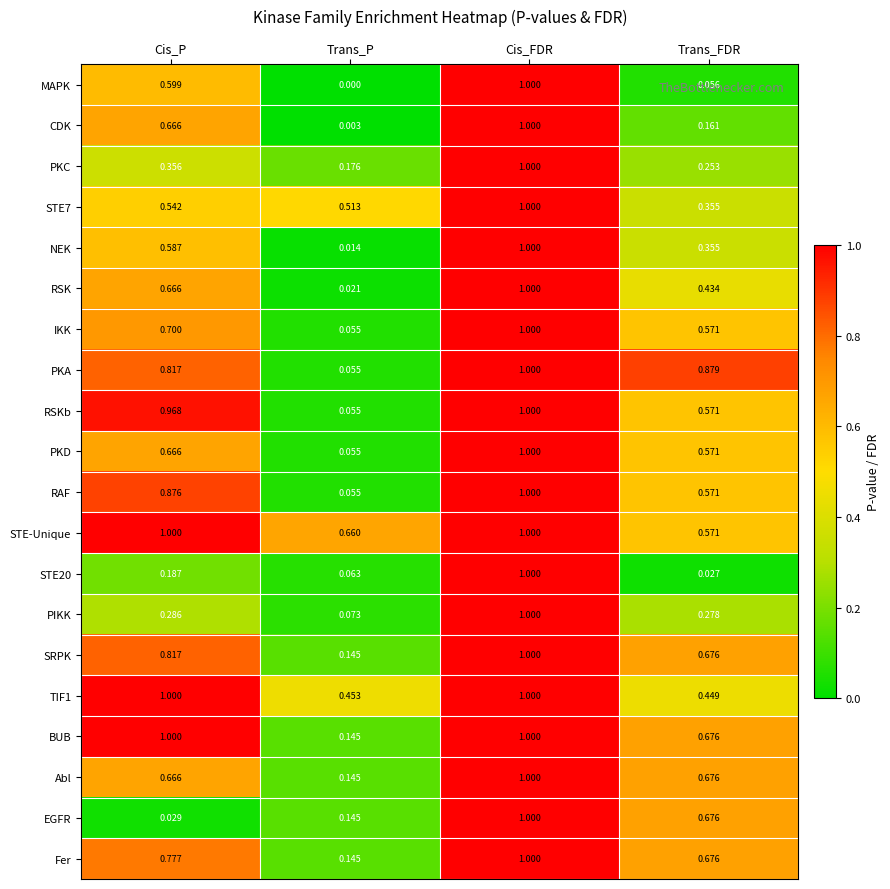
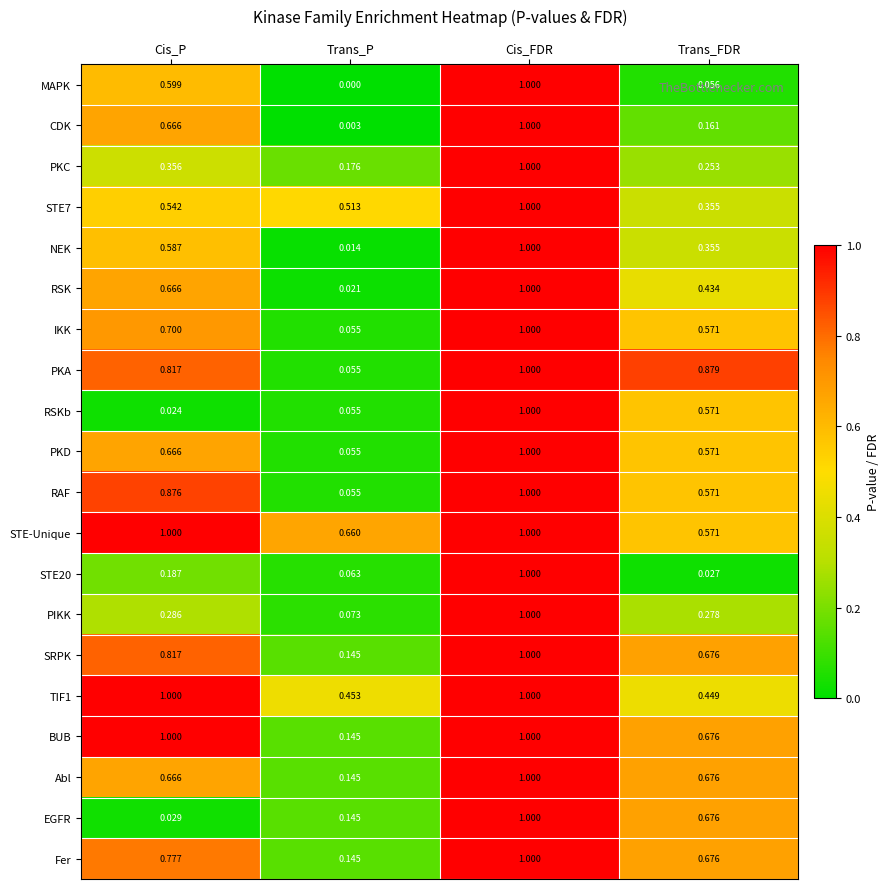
  {
    "MAPK": {
      "Cis_P": 0.599,
      "Trans_P": 0.000,
      "Cis_FDR": 1.000
    },
    "CDK": {
      "Cis_P": 0.666,
      "Trans_P": 0.003,
      "Cis_FDR": 1.000,
      "Trans_FDR": 0.161
    },
    "PKC": {
      "Cis_P": 0.356,
      "Trans_P": 0.176,
      "Cis_FDR": 1.000,
      "Trans_FDR": 0.253
    },
    "STE7": {
      "Cis_P": 0.542,
      "Trans_P": 0.513,
      "Cis_FDR": 1.000,
      "Trans_FDR": 0.355
    },
    "NEK": {
      "Cis_P": 0.587,
      "Trans_P": 0.014,
      "Cis_FDR": 1.000,
      "Trans_FDR": 0.355
    },
    "RSK": {
      "Cis_P": 0.666,
      "Trans_P": 0.021,
      "Cis_FDR": 1.000,
      "Trans_FDR": 0.434
    },
    "IKK": {
      "Cis_P": 0.700,
      "Trans_P": 0.055,
      "Cis_FDR": 1.000,
      "Trans_FDR": 0.571
    },
    "PKA": {
      "Cis_P": 0.817,
      "Trans_P": 0.055,
      "Cis_FDR": 1.000,
      "Trans_FDR": 0.879
    },
    "RSKb": {
-     "Cis_P": 0.968,
+     "Cis_P": 0.024,
      "Trans_P": 0.055,
      "Cis_FDR": 1.000,
      "Trans_FDR": 0.571
    },
    "PKD": {
      "Cis_P": 0.666,
      "Trans_P": 0.055,
      "Cis_FDR": 1.000,
      "Trans_FDR": 0.571
    },
    "RAF": {
      "Cis_P": 0.876,
      "Trans_P": 0.055,
      "Cis_FDR": 1.000,
      "Trans_FDR": 0.571
    },
    "STE-Unique": {
      "Cis_P": 1.000,
      "Trans_P": 0.660,
      "Cis_FDR": 1.000,
      "Trans_FDR": 0.571
    },
    "STE20": {
      "Cis_P": 0.187,
      "Trans_P": 0.063,
      "Cis_FDR": 1.000,
      "Trans_FDR": 0.027
    },
    "PIKK": {
      "Cis_P": 0.286,
      "Trans_P": 0.073,
      "Cis_FDR": 1.000,
      "Trans_FDR": 0.278
    },
    "SRPK": {
      "Cis_P": 0.817,
      "Trans_P": 0.145,
      "Cis_FDR": 1.000,
      "Trans_FDR": 0.676
    },
    "TIF1": {
      "Cis_P": 1.000,
      "Trans_P": 0.453,
      "Cis_FDR": 1.000,
      "Trans_FDR": 0.449
    },
    "BUB": {
      "Cis_P": 1.000,
      "Trans_P": 0.145,
      "Cis_FDR": 1.000,
      "Trans_FDR": 0.676
    },
    "Abl": {
      "Cis_P": 0.666,
      "Trans_P": 0.145,
      "Cis_FDR": 1.000,
      "Trans_FDR": 0.676
    },
    "EGFR": {
      "Cis_P": 0.029,
      "Trans_P": 0.145,
      "Cis_FDR": 1.000,
      "Trans_FDR": 0.676
    },
    "Fer": {
      "Cis_P": 0.777,
      "Trans_P": 0.145,
      "Cis_FDR": 1.000,
      "Trans_FDR": 0.676
    }
  }
